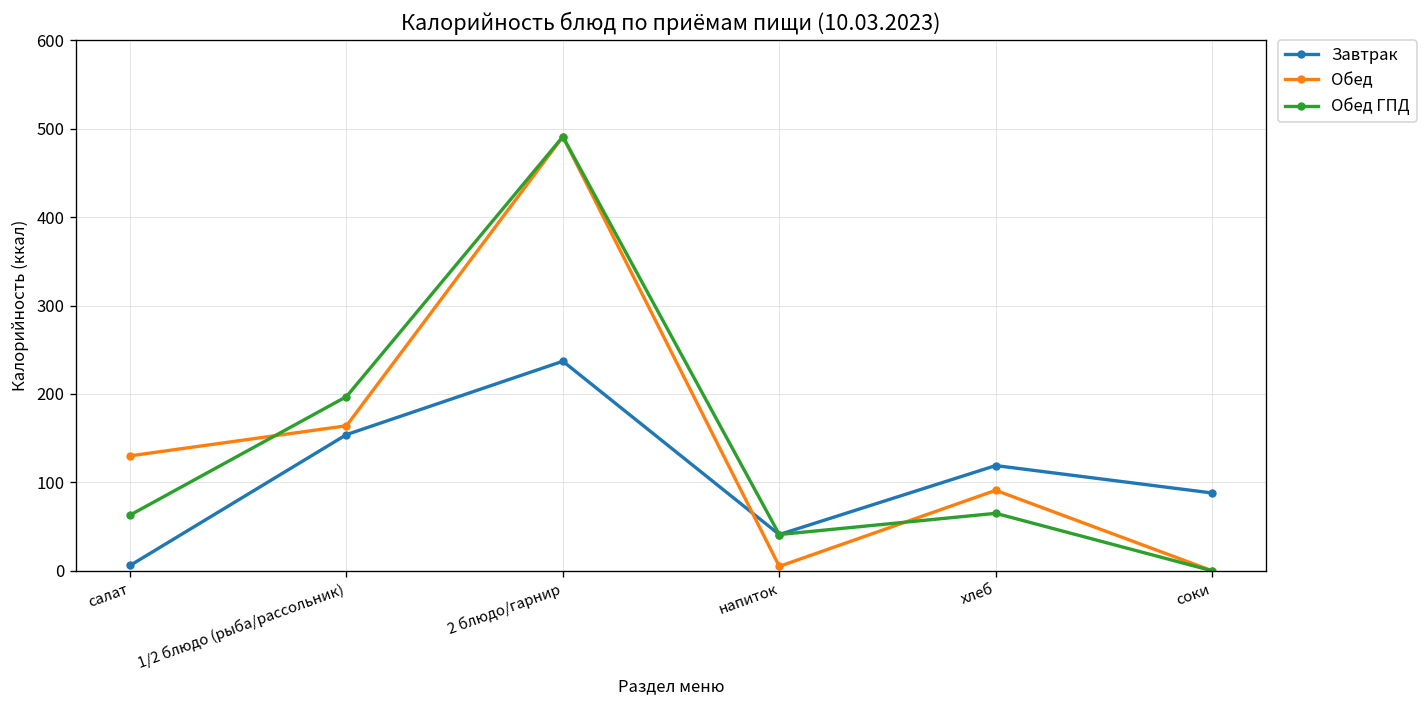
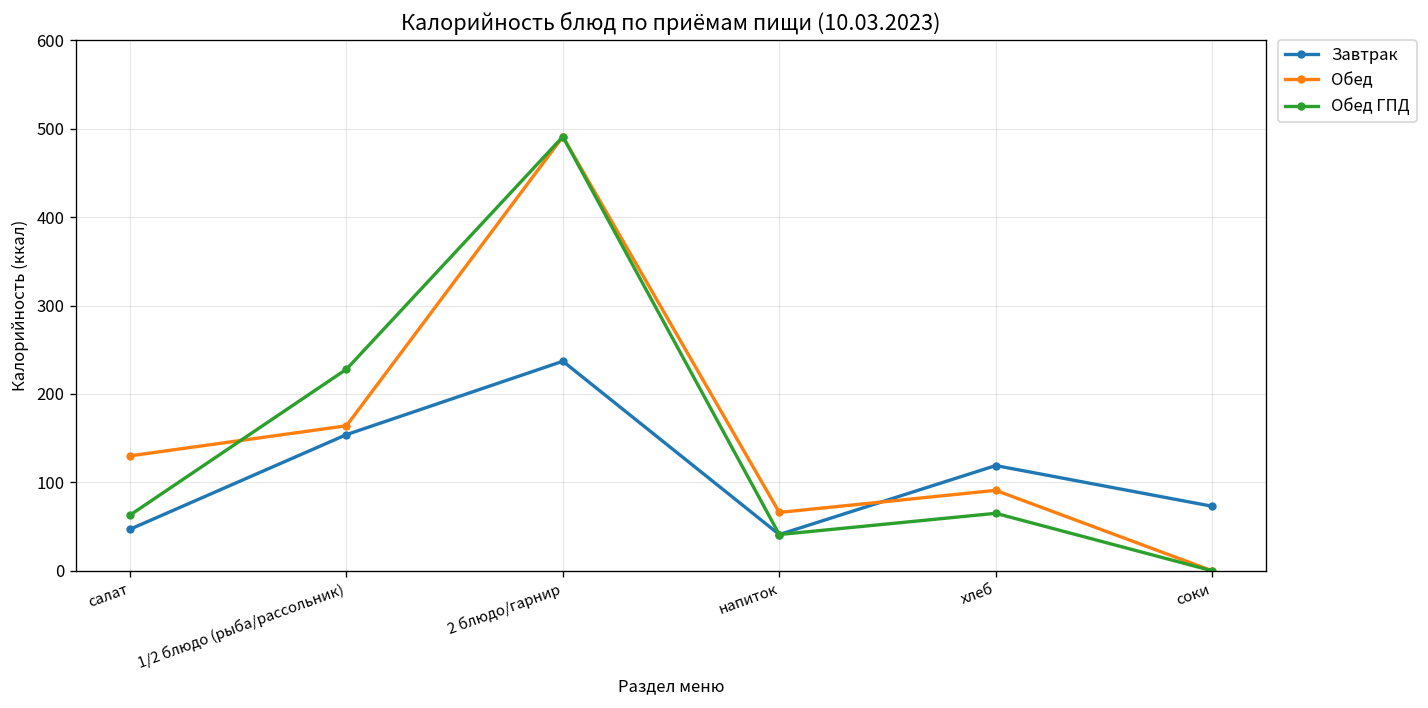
  {
    "Завтрак": {
-     "салат": 10,
+     "салат": 50,
      "1/2 блюдо (рыба/рассольник)": 150,
      "2 блюдо/гарнир": 240,
      "хлеб": 120,
-     "соки": 90
+     "соки": 70
    },
    "Обед": {
      "салат": 130,
      "1/2 блюдо (рыба/рассольник)": 160,
-     "напиток": 10,
+     "напиток": 70,
      "хлеб": 90
    },
    "Обед ГПД": {
      "салат": 60,
-     "1/2 блюдо (рыба/рассольник)": 200,
+     "1/2 блюдо (рыба/рассольник)": 230,
      "хлеб": 70
    }
  }
